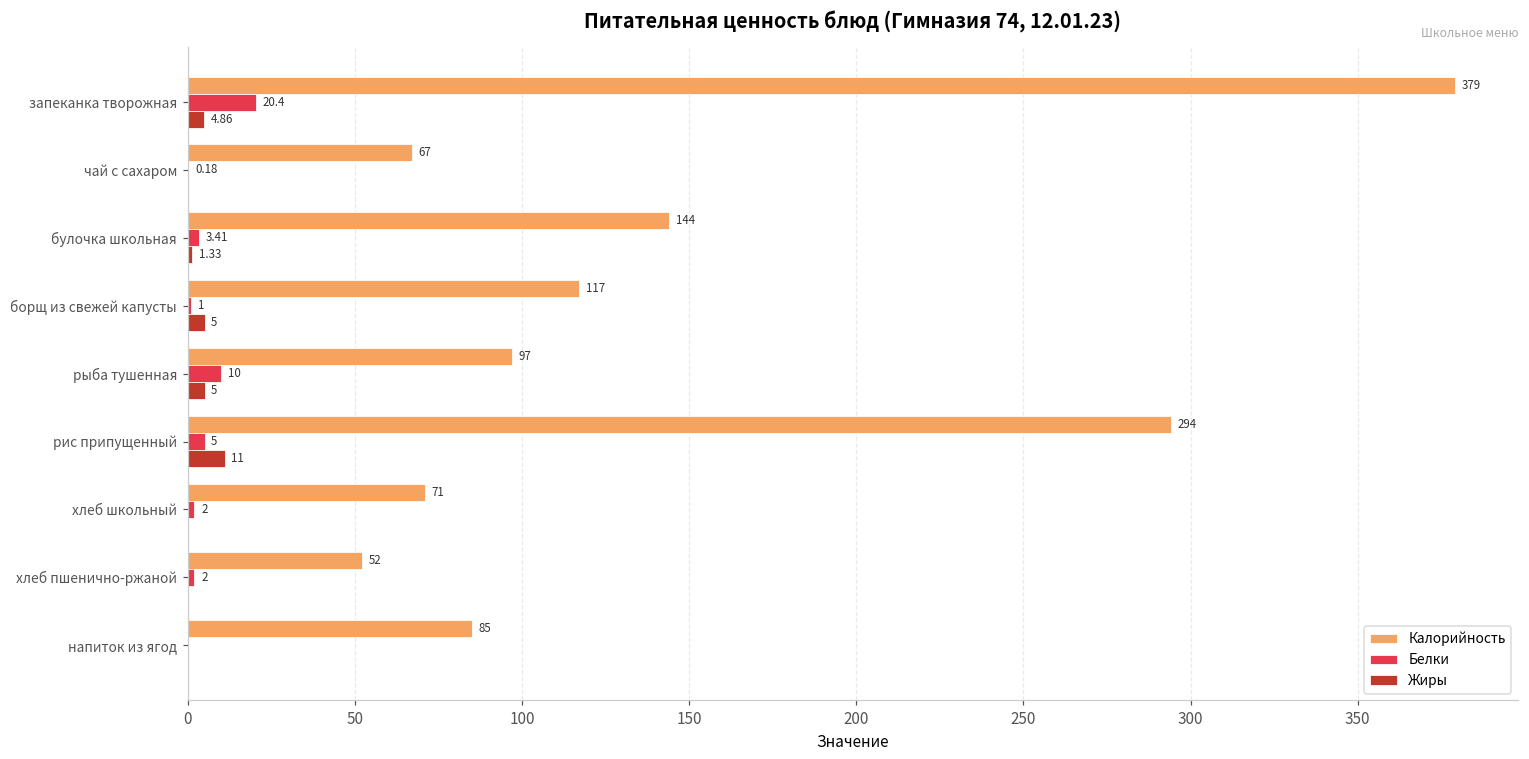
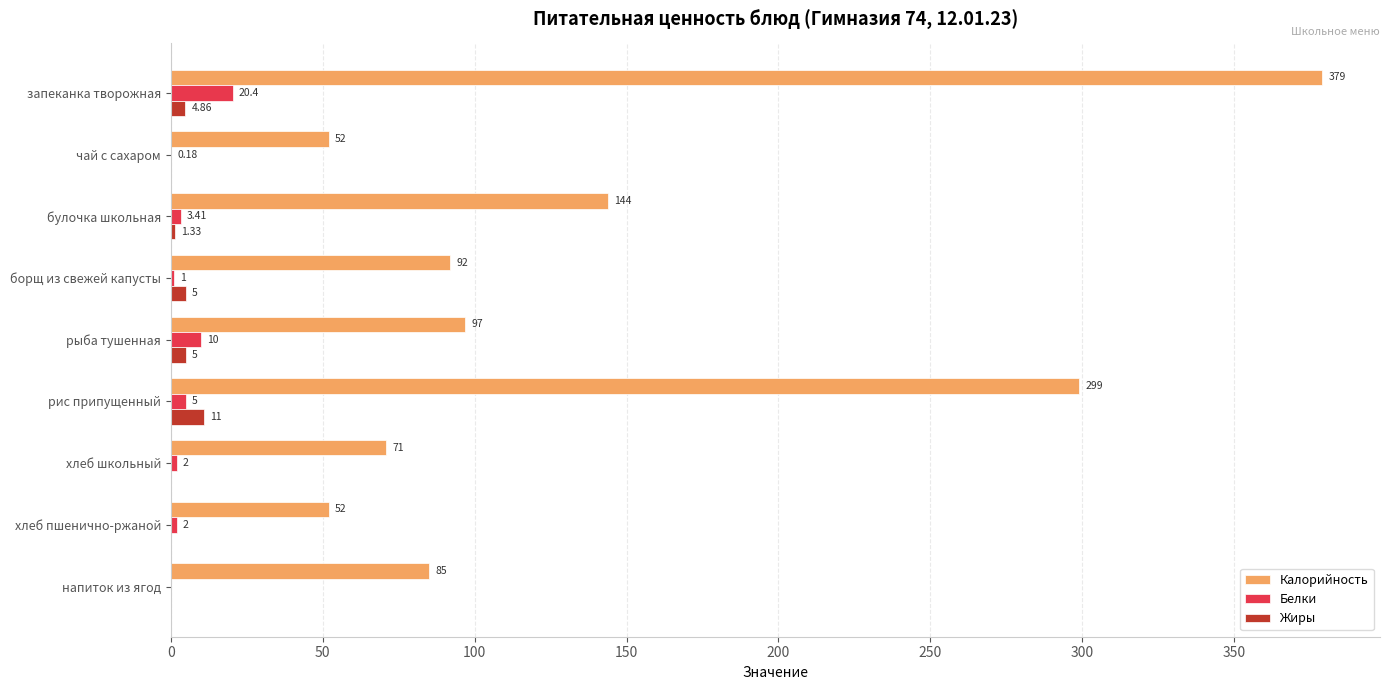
  {
    "Калорийность": {
      "запеканка творожная": 379,
-     "чай с сахаром": 67,
+     "чай с сахаром": 52,
      "булочка школьная": 144,
-     "борщ из свежей капусты": 117,
+     "борщ из свежей капусты": 92,
      "рыба тушенная": 97,
-     "рис припущенный": 294,
+     "рис припущенный": 299,
      "хлеб школьный": 71,
      "хлеб пшенично-ржаной": 52,
      "напиток из ягод": 85
    }
  }
